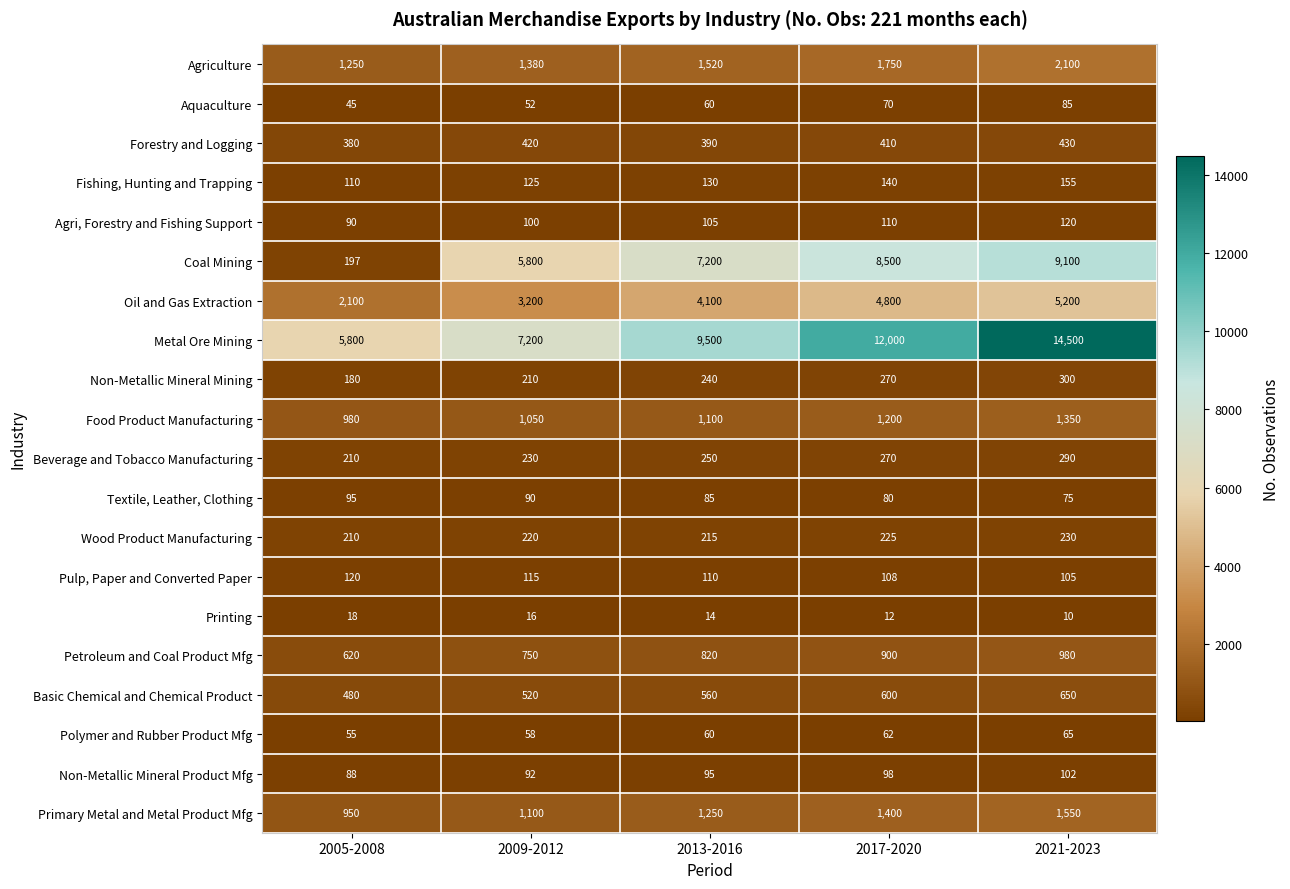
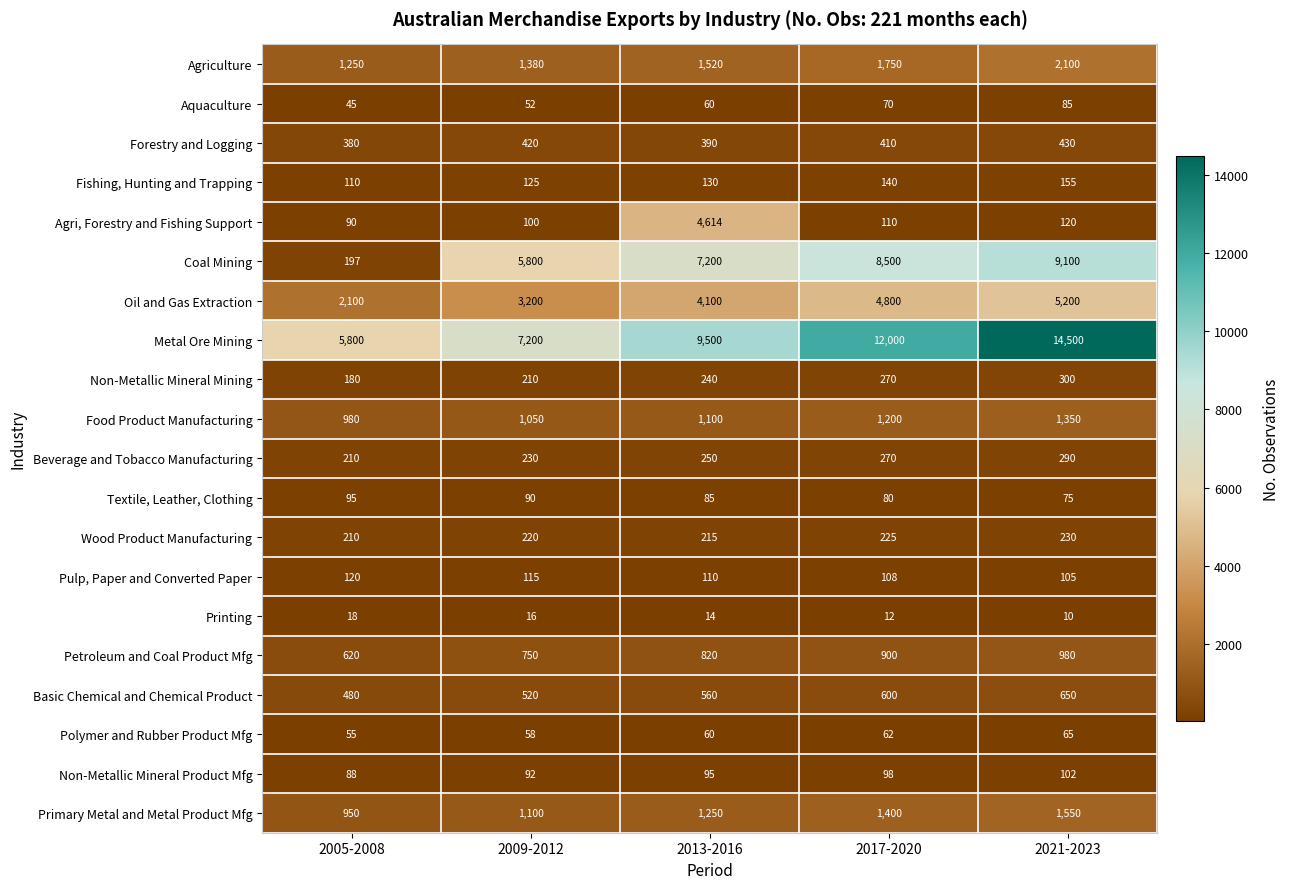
  {
    "Agriculture": {
      "2005-2008": "1,250",
      "2009-2012": "1,380",
      "2013-2016": "1,520",
      "2017-2020": "1,750",
      "2021-2023": "2,100"
    },
    "Aquaculture": {
      "2005-2008": "45",
      "2009-2012": "52",
      "2013-2016": "60",
      "2017-2020": "70",
      "2021-2023": "85"
    },
    "Forestry and Logging": {
      "2005-2008": "380",
      "2009-2012": "420",
      "2013-2016": "390",
      "2017-2020": "410",
      "2021-2023": "430"
    },
    "Fishing, Hunting and Trapping": {
      "2005-2008": "110",
      "2009-2012": "125",
      "2013-2016": "130",
      "2017-2020": "140",
      "2021-2023": "155"
    },
    "Agri, Forestry and Fishing Support": {
      "2005-2008": "90",
      "2009-2012": "100",
-     "2013-2016": "105",
+     "2013-2016": "4,614",
      "2017-2020": "110",
      "2021-2023": "120"
    },
    "Coal Mining": {
      "2005-2008": "197",
      "2009-2012": "5,800",
      "2013-2016": "7,200",
      "2017-2020": "8,500",
      "2021-2023": "9,100"
    },
    "Oil and Gas Extraction": {
      "2005-2008": "2,100",
      "2009-2012": "3,200",
      "2013-2016": "4,100",
      "2017-2020": "4,800",
      "2021-2023": "5,200"
    },
    "Metal Ore Mining": {
      "2005-2008": "5,800",
      "2009-2012": "7,200",
      "2013-2016": "9,500",
      "2017-2020": "12,000",
      "2021-2023": "14,500"
    },
    "Non-Metallic Mineral Mining": {
      "2005-2008": "180",
      "2009-2012": "210",
      "2013-2016": "240",
      "2017-2020": "270",
      "2021-2023": "300"
    },
    "Food Product Manufacturing": {
      "2005-2008": "980",
      "2009-2012": "1,050",
      "2013-2016": "1,100",
      "2017-2020": "1,200",
      "2021-2023": "1,350"
    },
    "Beverage and Tobacco Manufacturing": {
      "2005-2008": "210",
      "2009-2012": "230",
      "2013-2016": "250",
      "2017-2020": "270",
      "2021-2023": "290"
    },
    "Textile, Leather, Clothing": {
      "2005-2008": "95",
      "2009-2012": "90",
      "2013-2016": "85",
      "2017-2020": "80",
      "2021-2023": "75"
    },
    "Wood Product Manufacturing": {
      "2005-2008": "210",
      "2009-2012": "220",
      "2013-2016": "215",
      "2017-2020": "225",
      "2021-2023": "230"
    },
    "Pulp, Paper and Converted Paper": {
      "2005-2008": "120",
      "2009-2012": "115",
      "2013-2016": "110",
      "2017-2020": "108",
      "2021-2023": "105"
    },
    "Printing": {
      "2005-2008": "18",
      "2009-2012": "16",
      "2013-2016": "14",
      "2017-2020": "12",
      "2021-2023": "10"
    },
    "Petroleum and Coal Product Mfg": {
      "2005-2008": "620",
      "2009-2012": "750",
      "2013-2016": "820",
      "2017-2020": "900",
      "2021-2023": "980"
    },
    "Basic Chemical and Chemical Product": {
      "2005-2008": "480",
      "2009-2012": "520",
      "2013-2016": "560",
      "2017-2020": "600",
      "2021-2023": "650"
    },
    "Polymer and Rubber Product Mfg": {
      "2005-2008": "55",
      "2009-2012": "58",
      "2013-2016": "60",
      "2017-2020": "62",
      "2021-2023": "65"
    },
    "Non-Metallic Mineral Product Mfg": {
      "2005-2008": "88",
      "2009-2012": "92",
      "2013-2016": "95",
      "2017-2020": "98",
      "2021-2023": "102"
    },
    "Primary Metal and Metal Product Mfg": {
      "2005-2008": "950",
      "2009-2012": "1,100",
      "2013-2016": "1,250",
      "2017-2020": "1,400",
      "2021-2023": "1,550"
    }
  }
